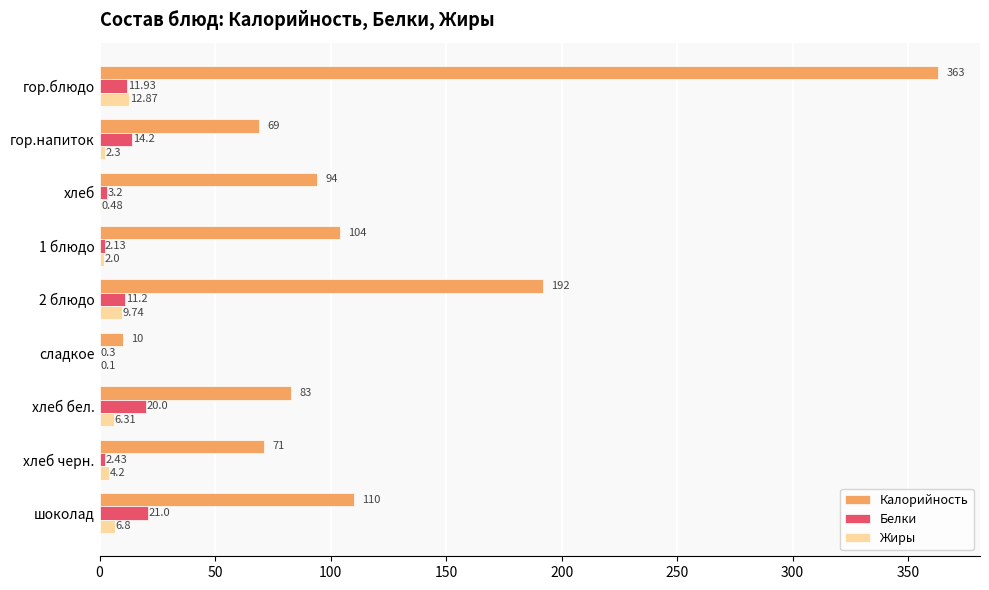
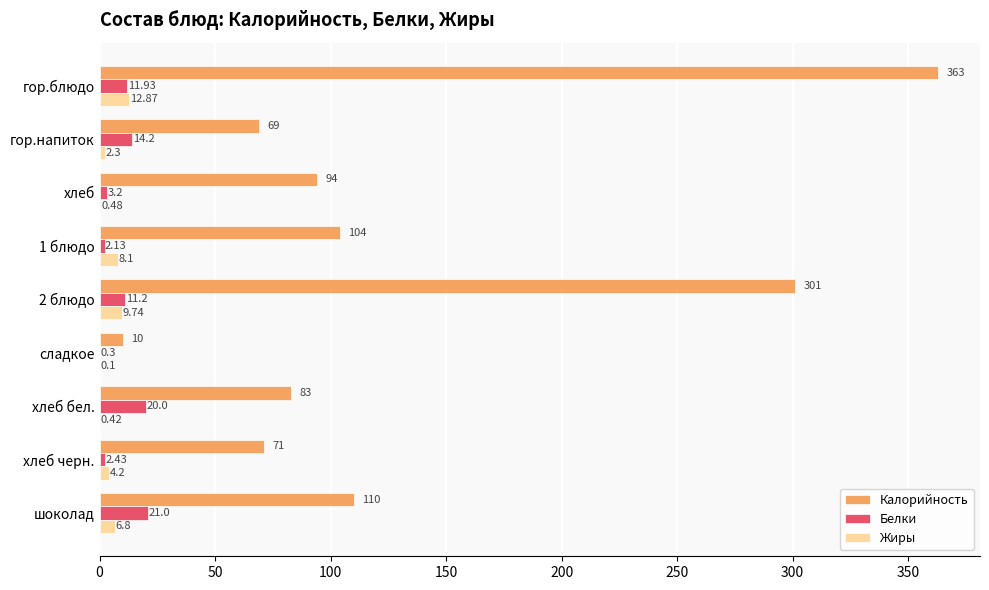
  {
    "Калорийность": {
      "гор.блюдо": 363,
      "гор.напиток": 69,
      "хлеб": 94,
      "1 блюдо": 104,
-     "2 блюдо": 192,
+     "2 блюдо": 301,
      "сладкое": 10,
      "хлеб бел.": 83,
      "хлеб черн.": 71,
      "шоколад": 110
    },
    "Белки": {
      "гор.блюдо": 11.93,
      "гор.напиток": 14.2,
      "хлеб": 3.2,
      "1 блюдо": 2.13,
      "2 блюдо": 11.2,
      "сладкое": 0.3,
      "хлеб бел.": 20.0,
      "хлеб черн.": 2.43,
      "шоколад": 21.0
    },
    "Жиры": {
      "гор.блюдо": 12.87,
      "гор.напиток": 2.3,
      "хлеб": 0.48,
-     "1 блюдо": 2.0,
+     "1 блюдо": 8.1,
      "2 блюдо": 9.74,
      "сладкое": 0.1,
-     "хлеб бел.": 6.31,
+     "хлеб бел.": 0.42,
      "хлеб черн.": 4.2,
      "шоколад": 6.8
    }
  }
